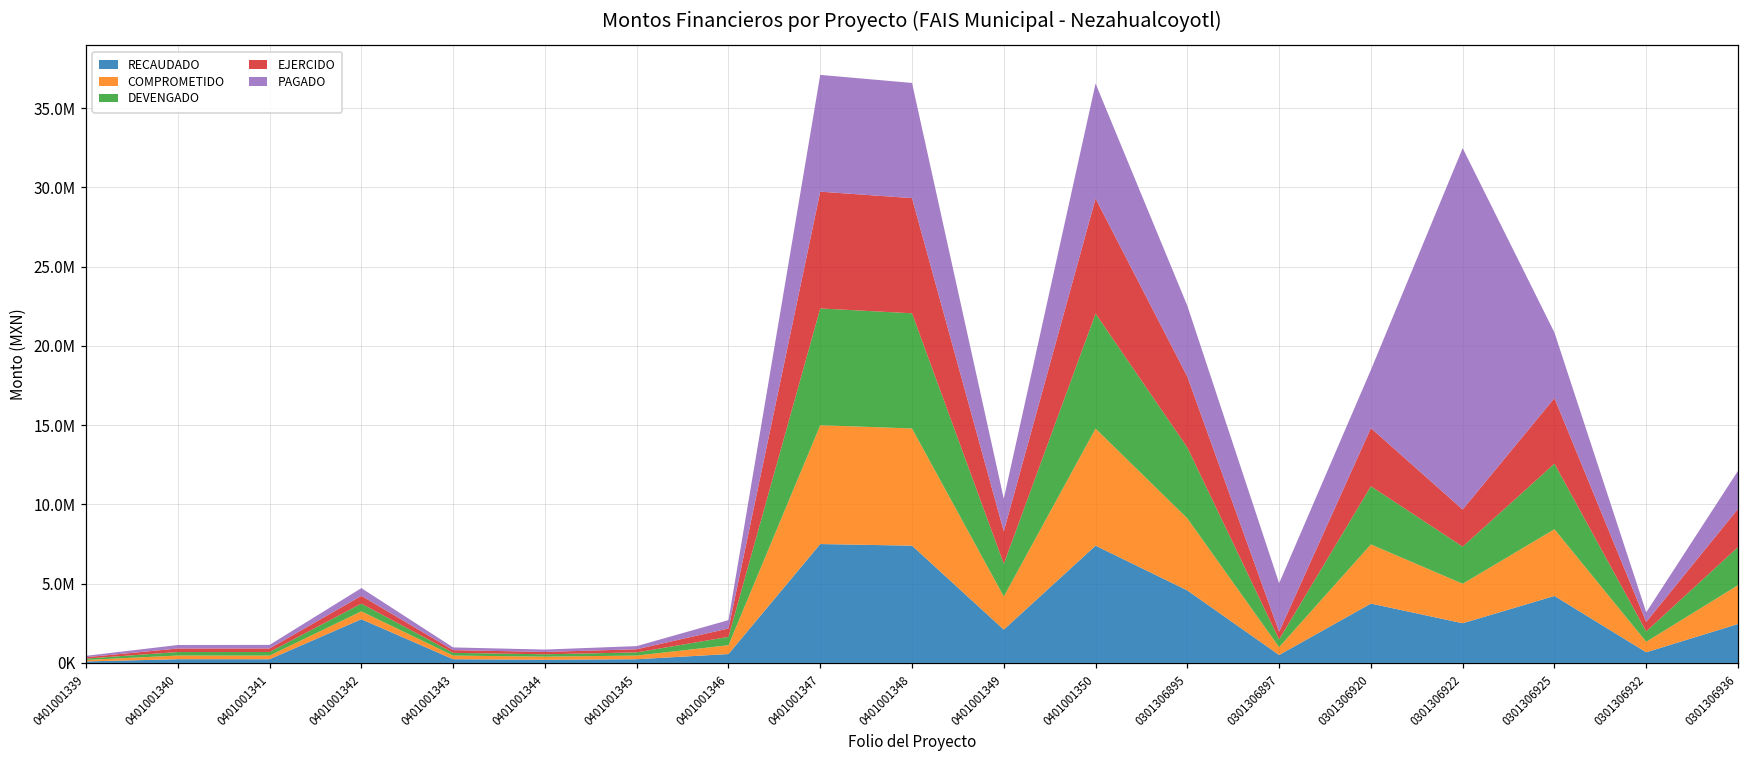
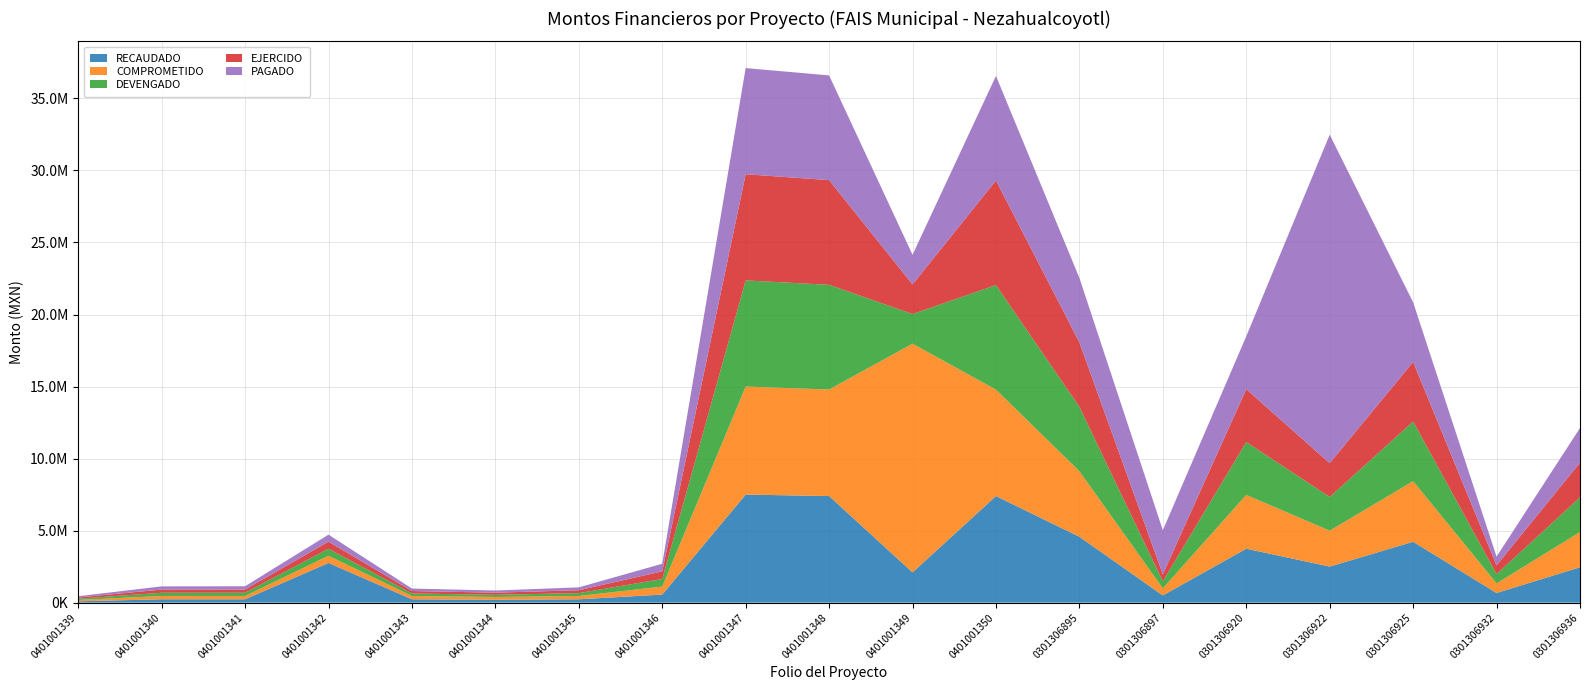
  {
    "RECAUDADO": {
      "0401001340": 200000,
      "0401001341": 200000,
      "0401001342": 2800000,
      "0401001343": 200000,
      "0401001344": 200000,
      "0401001345": 200000,
      "0401001346": 600000,
      "0401001347": 7500000,
      "0401001348": 7400000,
      "0401001349": 2100000,
      "0401001350": 7400000,
      "0301306895": 4600000,
      "0301306897": 500000,
      "0301306920": 3700000,
      "0301306922": 2500000,
      "0301306925": 4200000,
      "0301306932": 700000,
      "0301306936": 2500000
    },
    "COMPROMETIDO": {
      "0401001340": 200000,
      "0401001341": 200000,
      "0401001342": 500000,
      "0401001345": 200000,
      "0401001346": 600000,
      "0401001347": 7500000,
      "0401001348": 7400000,
-     "0401001349": 2100000,
+     "0401001349": 15900000,
      "0401001350": 7400000,
      "0301306895": 4500000,
      "0301306897": 500000,
      "0301306920": 3700000,
      "0301306922": 2500000,
      "0301306925": 4200000,
      "0301306932": 700000,
      "0301306936": 2400000
    },
    "DEVENGADO": {
      "0401001340": 200000,
      "0401001341": 200000,
      "0401001342": 500000,
      "0401001345": 200000,
      "0401001346": 500000,
      "0401001347": 7400000,
      "0401001348": 7300000,
      "0401001349": 2100000,
      "0401001350": 7300000,
      "0301306895": 4500000,
      "0301306897": 500000,
      "0301306920": 3700000,
      "0301306922": 2300000,
      "0301306925": 4100000,
      "0301306932": 700000,
      "0301306936": 2400000
    },
    "EJERCIDO": {
      "0401001340": 200000,
      "0401001341": 200000,
      "0401001342": 500000,
      "0401001345": 200000,
      "0401001346": 500000,
      "0401001347": 7400000,
      "0401001348": 7300000,
      "0401001349": 2100000,
      "0401001350": 7300000,
      "0301306895": 4500000,
      "0301306897": 500000,
      "0301306920": 3700000,
      "0301306922": 2300000,
      "0301306925": 4100000,
      "0301306932": 600000,
      "0301306936": 2400000
    },
    "PAGADO": {
      "0401001340": 200000,
      "0401001341": 200000,
      "0401001342": 500000,
      "0401001345": 200000,
      "0401001346": 500000,
      "0401001347": 7400000,
      "0401001348": 7300000,
      "0401001349": 2100000,
      "0401001350": 7300000,
      "0301306895": 4500000,
      "0301306897": 3100000,
      "0301306920": 3700000,
      "0301306922": 22800000,
      "0301306925": 4100000,
      "0301306932": 600000,
      "0301306936": 2400000
    }
  }
